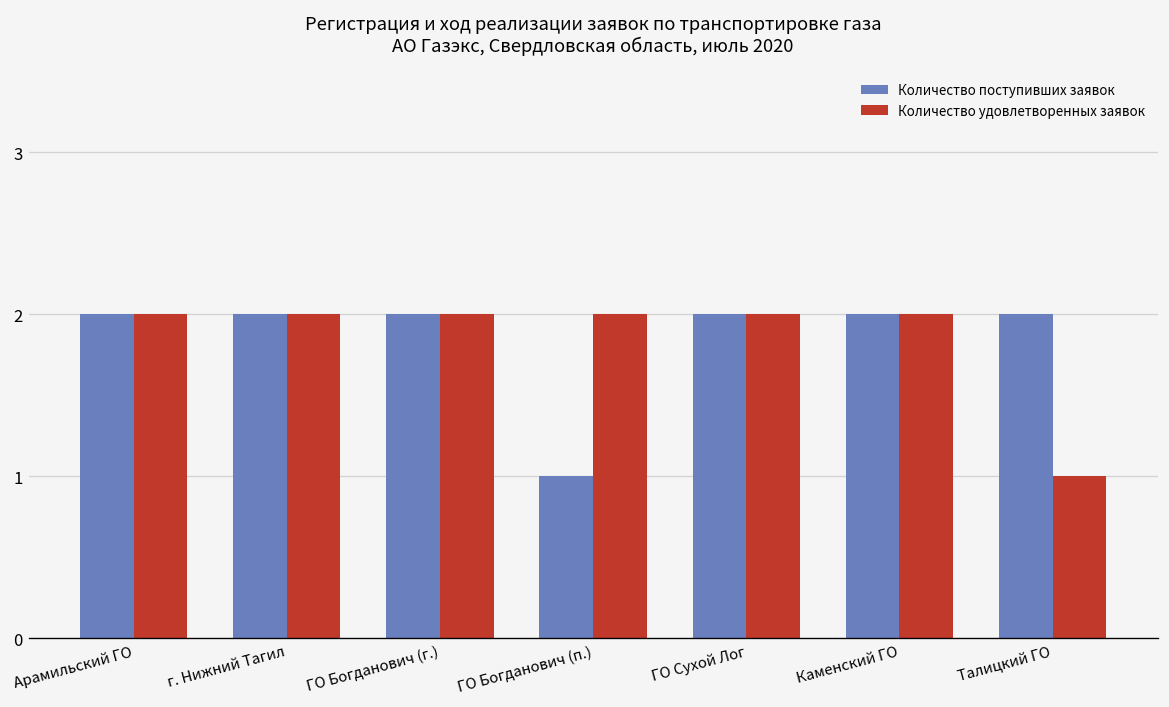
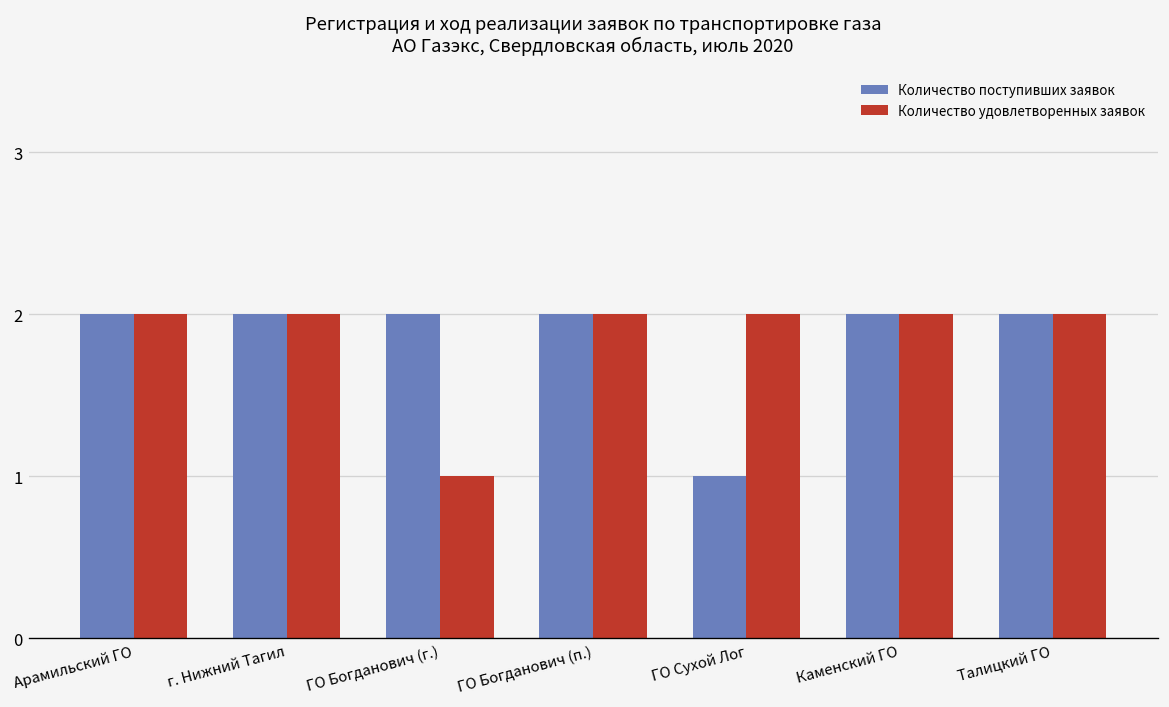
  {
    "Количество поступивших заявок": {
      "Арамильский ГО": 2,
      "г. Нижний Тагил": 2,
      "ГО Богданович (г.)": 2,
-     "ГО Богданович (п.)": 1,
-     "ГО Сухой Лог": 2,
+     "ГО Богданович (п.)": 2,
+     "ГО Сухой Лог": 1,
      "Каменский ГО": 2,
      "Талицкий ГО": 2
    },
    "Количество удовлетворенных заявок": {
      "Арамильский ГО": 2,
      "г. Нижний Тагил": 2,
-     "ГО Богданович (г.)": 2,
+     "ГО Богданович (г.)": 1,
      "ГО Богданович (п.)": 2,
      "ГО Сухой Лог": 2,
      "Каменский ГО": 2,
-     "Талицкий ГО": 1
+     "Талицкий ГО": 2
    }
  }
